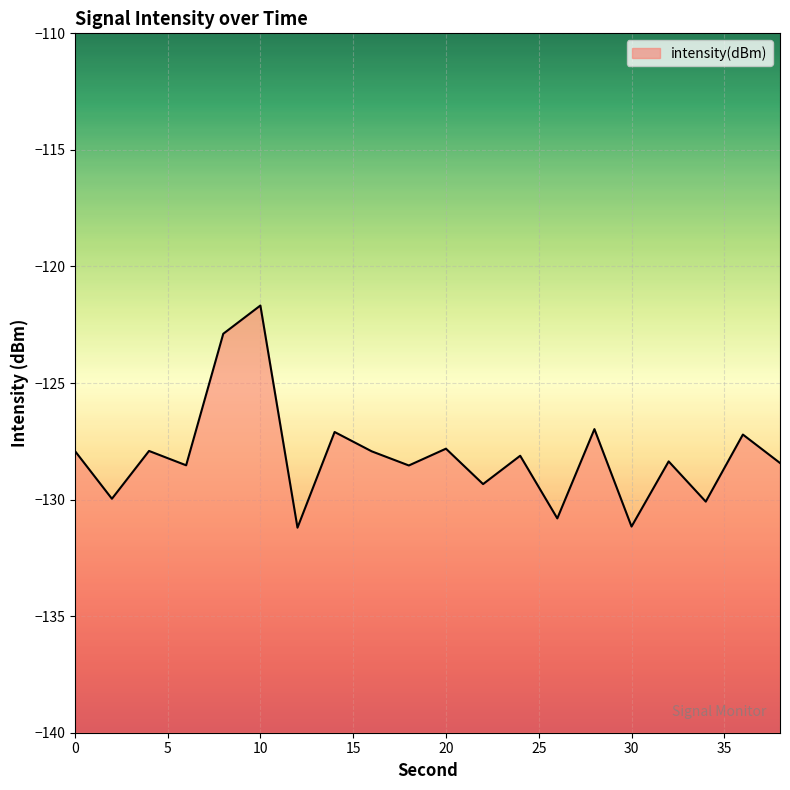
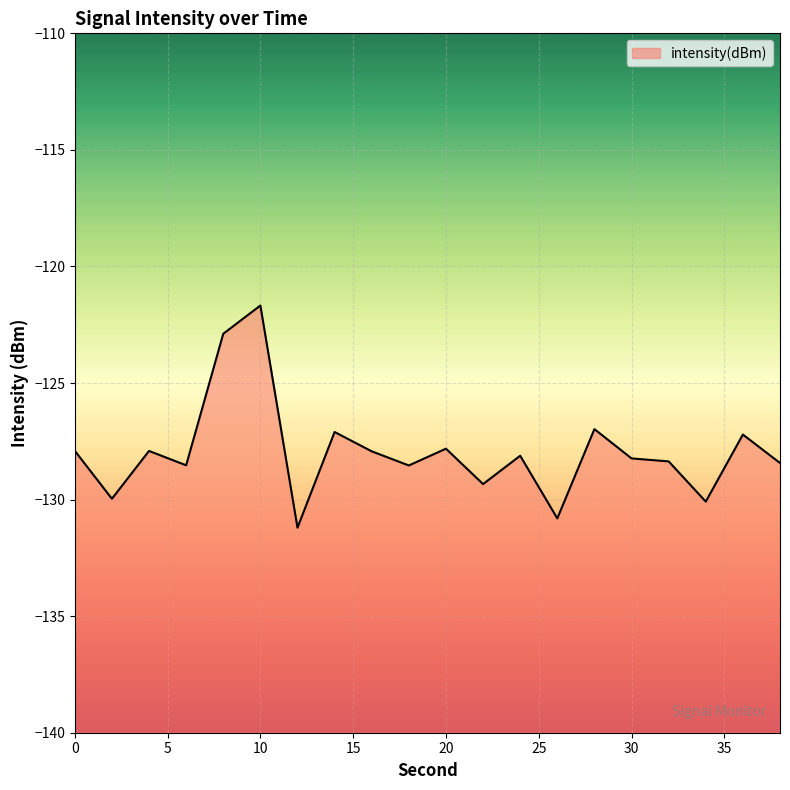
  {
    "0": -127.9,
    "10": -121.7,
    "20": -127.8,
-   "30": -131.2
+   "30": -128.2
  }
